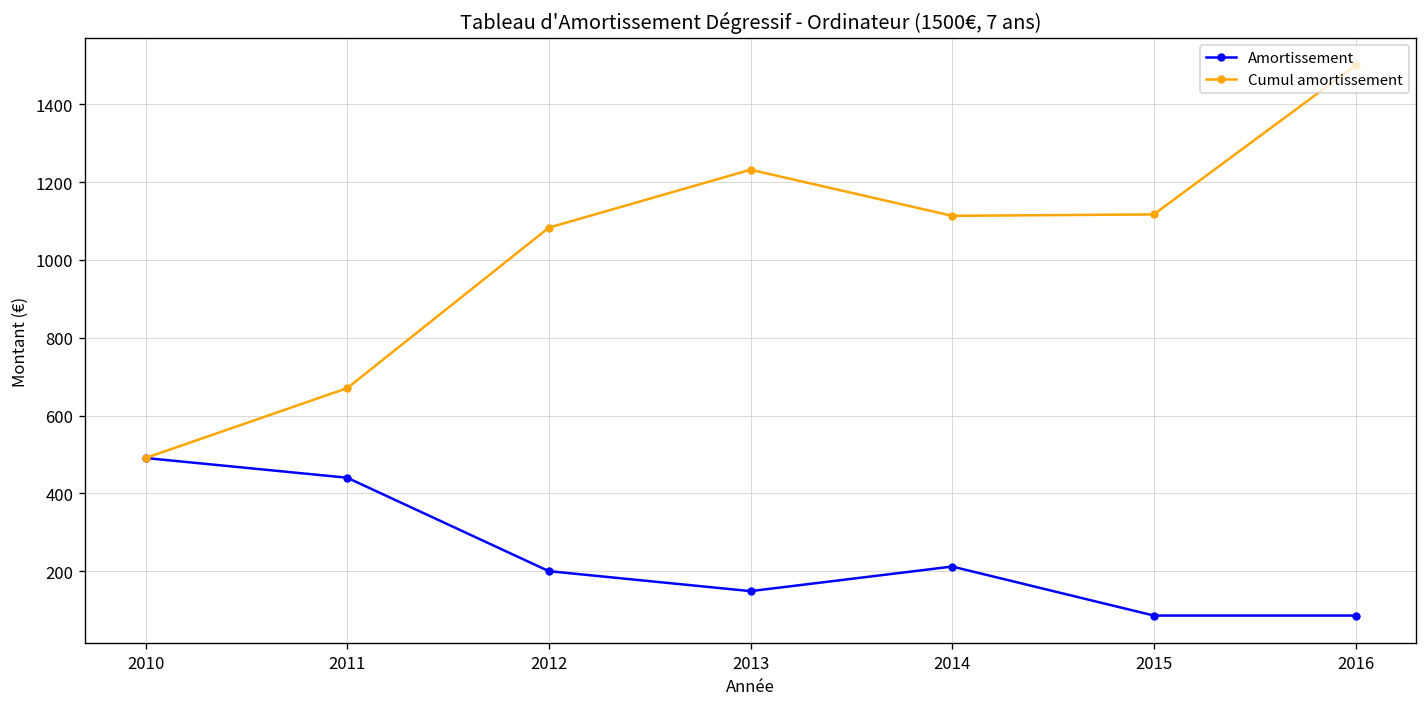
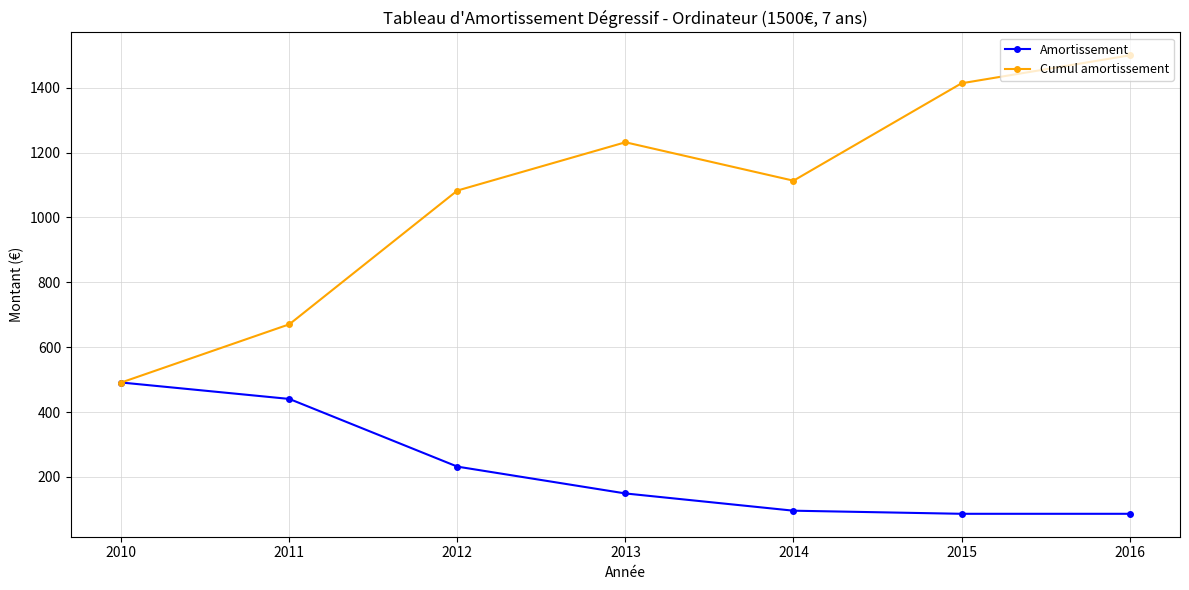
  {
    "Amortissement": {
      "2011": 440,
-     "2012": 200,
+     "2012": 230,
      "2013": 150,
-     "2014": 210,
+     "2014": 100,
      "2015": 90,
      "2016": 90
    },
    "Cumul amortissement": {
      "2011": 670,
      "2012": 1080,
      "2013": 1230,
      "2014": 1110,
-     "2015": 1120
+     "2015": 1410
    }
  }
